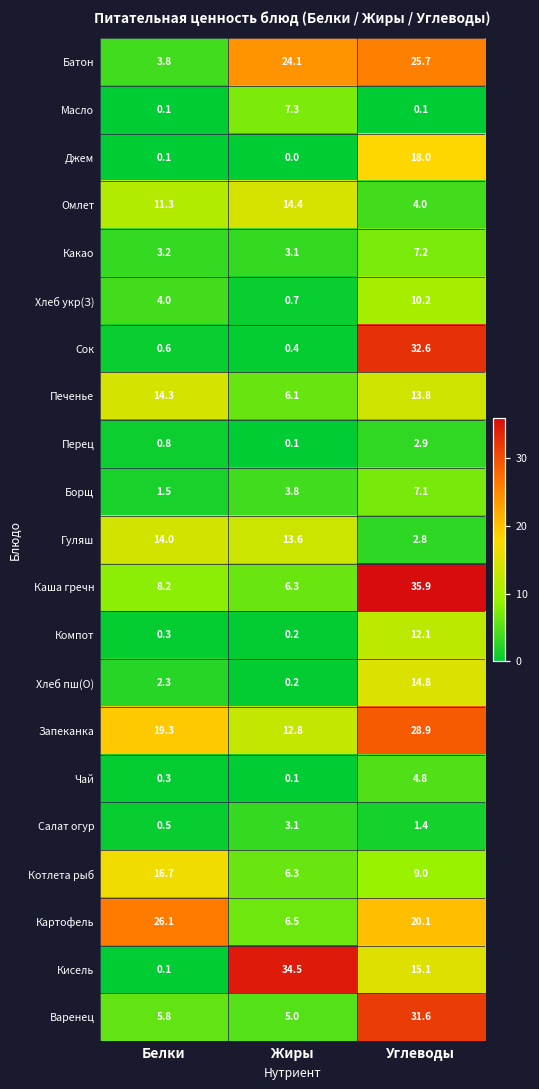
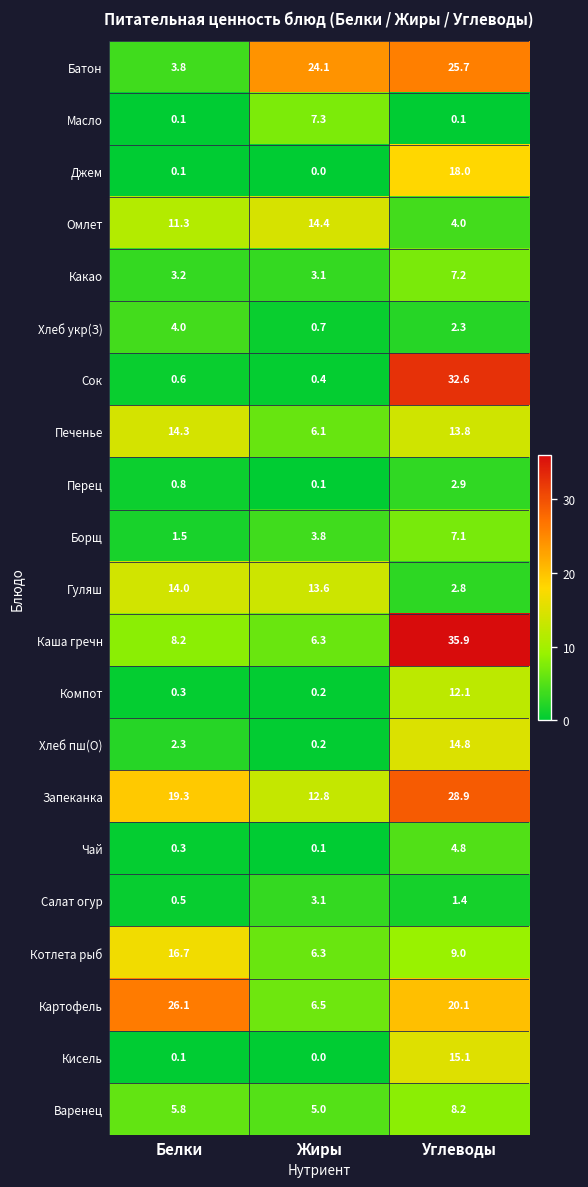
  {
    "Батон": {
      "Белки": 3.8,
      "Жиры": 24.1,
      "Углеводы": 25.7
    },
    "Масло": {
      "Белки": 0.1,
      "Жиры": 7.3,
      "Углеводы": 0.1
    },
    "Джем": {
      "Белки": 0.1,
      "Жиры": 0.0,
      "Углеводы": 18.0
    },
    "Омлет": {
      "Белки": 11.3,
      "Жиры": 14.4,
      "Углеводы": 4.0
    },
    "Какао": {
      "Белки": 3.2,
      "Жиры": 3.1,
      "Углеводы": 7.2
    },
    "Хлеб укр(З)": {
      "Белки": 4.0,
      "Жиры": 0.7,
-     "Углеводы": 10.2
+     "Углеводы": 2.3
    },
    "Сок": {
      "Белки": 0.6,
      "Жиры": 0.4,
      "Углеводы": 32.6
    },
    "Печенье": {
      "Белки": 14.3,
      "Жиры": 6.1,
      "Углеводы": 13.8
    },
    "Перец": {
      "Белки": 0.8,
      "Жиры": 0.1,
      "Углеводы": 2.9
    },
    "Борщ": {
      "Белки": 1.5,
      "Жиры": 3.8,
      "Углеводы": 7.1
    },
    "Гуляш": {
      "Белки": 14.0,
      "Жиры": 13.6,
      "Углеводы": 2.8
    },
    "Каша гречн": {
      "Белки": 8.2,
      "Жиры": 6.3,
      "Углеводы": 35.9
    },
    "Компот": {
      "Белки": 0.3,
      "Жиры": 0.2,
      "Углеводы": 12.1
    },
    "Хлеб пш(О)": {
      "Белки": 2.3,
      "Жиры": 0.2,
      "Углеводы": 14.8
    },
    "Запеканка": {
      "Белки": 19.3,
      "Жиры": 12.8,
      "Углеводы": 28.9
    },
    "Чай": {
      "Белки": 0.3,
      "Жиры": 0.1,
      "Углеводы": 4.8
    },
    "Салат огур": {
      "Белки": 0.5,
      "Жиры": 3.1,
      "Углеводы": 1.4
    },
    "Котлета рыб": {
      "Белки": 16.7,
      "Жиры": 6.3,
      "Углеводы": 9.0
    },
    "Картофель": {
      "Белки": 26.1,
      "Жиры": 6.5,
      "Углеводы": 20.1
    },
    "Кисель": {
      "Белки": 0.1,
-     "Жиры": 34.5,
+     "Жиры": 0.0,
      "Углеводы": 15.1
    },
    "Варенец": {
      "Белки": 5.8,
      "Жиры": 5.0,
-     "Углеводы": 31.6
+     "Углеводы": 8.2
    }
  }
